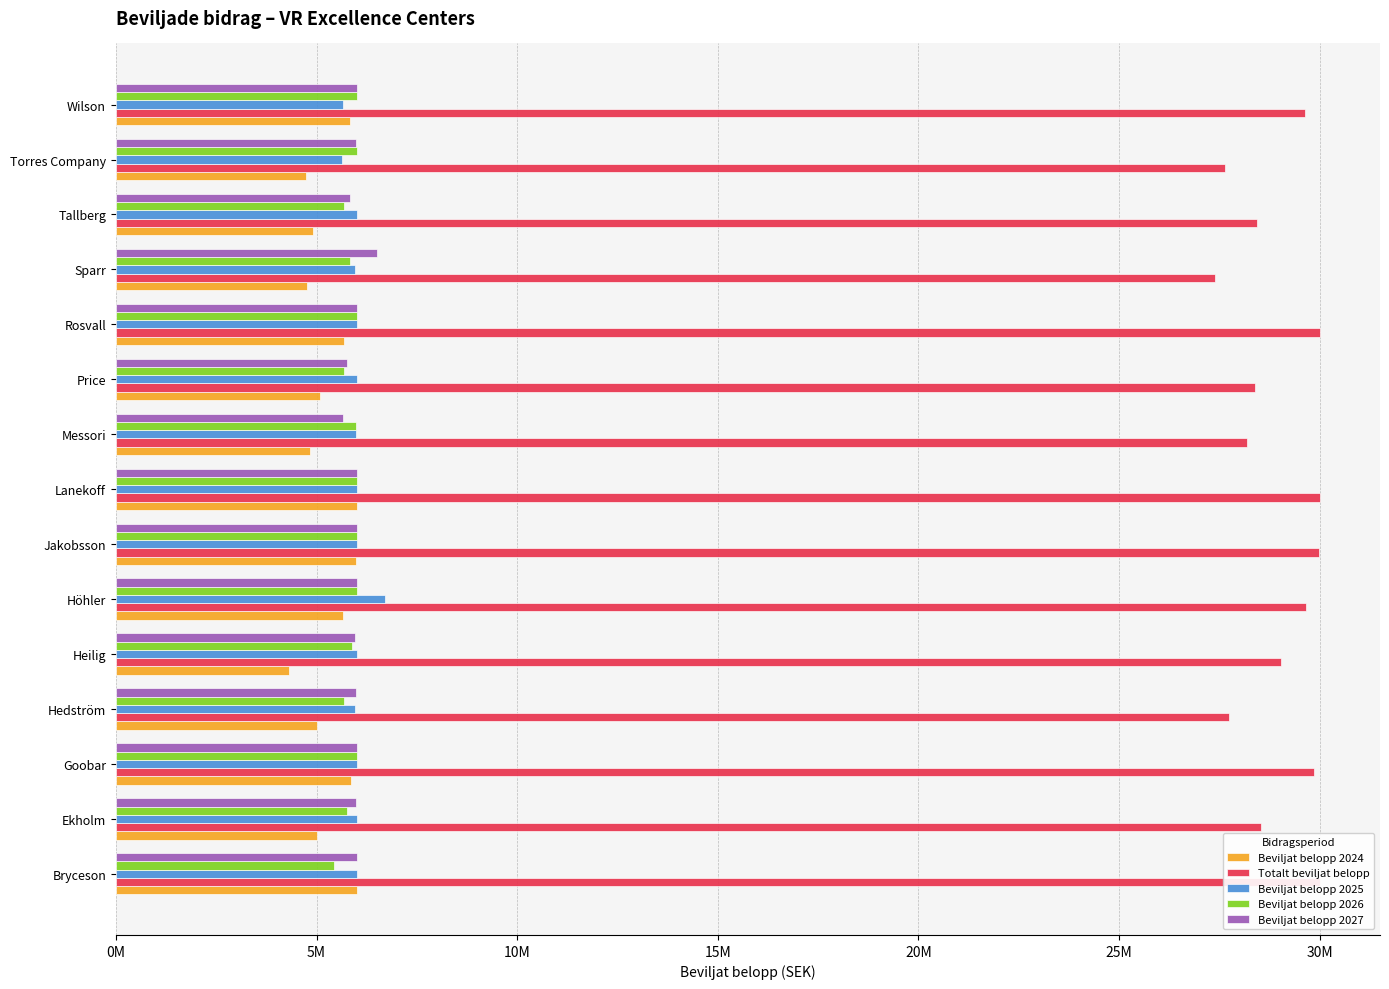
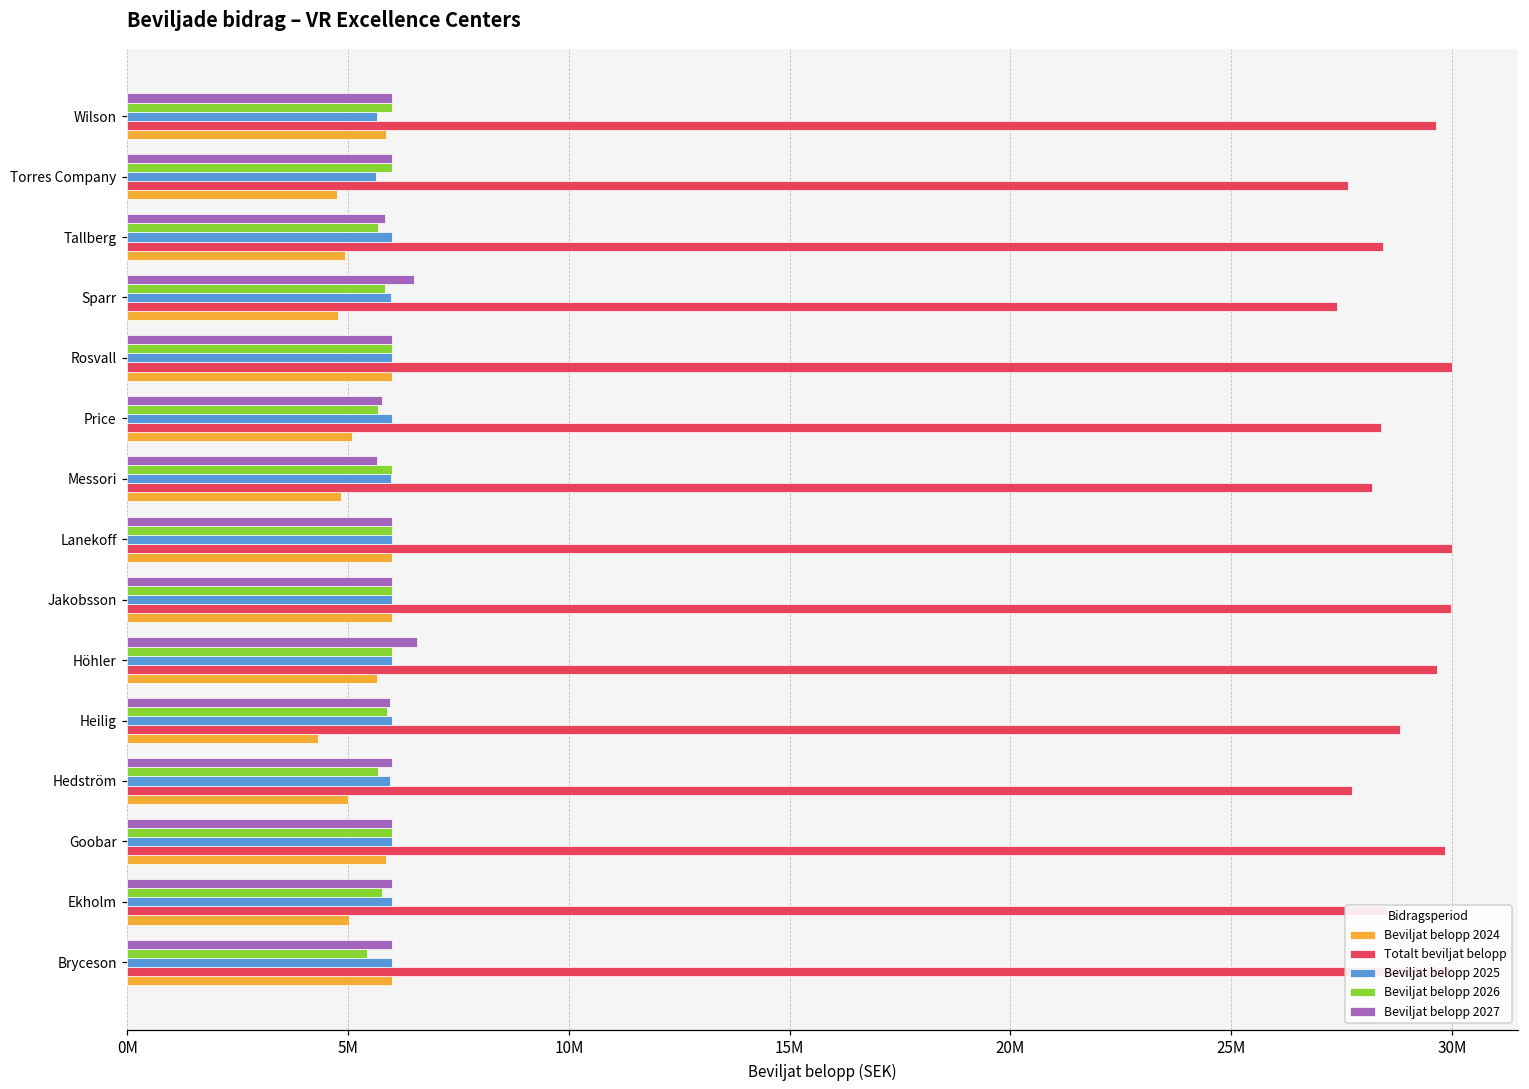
  {
    "Beviljat belopp 2024": {
      "Wilson": 5800000,
      "Torres Company": 4700000,
      "Tallberg": 4900000,
      "Sparr": 4800000,
-     "Rosvall": 5700000,
+     "Rosvall": 6000000,
      "Price": 5100000,
      "Messori": 4800000,
      "Lanekoff": 6000000,
      "Jakobsson": 6000000,
      "Höhler": 5700000,
      "Heilig": 4300000,
      "Hedström": 5000000,
      "Goobar": 5900000,
      "Ekholm": 5000000,
      "Bryceson": 6000000
    },
    "Totalt beviljat belopp": {
      "Wilson": 29600000,
      "Torres Company": 27600000,
      "Tallberg": 28400000,
      "Sparr": 27400000,
      "Rosvall": 30000000,
      "Price": 28400000,
      "Messori": 28200000,
      "Lanekoff": 30000000,
      "Jakobsson": 30000000,
      "Höhler": 29700000,
-     "Heilig": 29000000,
+     "Heilig": 28800000,
      "Hedström": 27700000,
      "Goobar": 29900000,
      "Ekholm": 28500000
    },
    "Beviljat belopp 2025": {
      "Wilson": 5700000,
      "Torres Company": 5600000,
      "Tallberg": 6000000,
      "Sparr": 6000000,
      "Rosvall": 6000000,
      "Price": 6000000,
      "Messori": 6000000,
      "Lanekoff": 6000000,
      "Jakobsson": 6000000,
-     "Höhler": 6700000,
+     "Höhler": 6000000,
      "Heilig": 6000000,
      "Hedström": 6000000,
      "Goobar": 6000000,
      "Ekholm": 6000000,
      "Bryceson": 6000000
    },
    "Beviljat belopp 2026": {
      "Wilson": 6000000,
      "Torres Company": 6000000,
      "Tallberg": 5700000,
      "Sparr": 5800000,
      "Rosvall": 6000000,
      "Price": 5700000,
      "Messori": 6000000,
      "Lanekoff": 6000000,
      "Jakobsson": 6000000,
      "Höhler": 6000000,
      "Heilig": 5900000,
      "Hedström": 5700000,
      "Goobar": 6000000,
      "Ekholm": 5800000,
      "Bryceson": 5400000
    },
    "Beviljat belopp 2027": {
      "Wilson": 6000000,
      "Torres Company": 6000000,
      "Tallberg": 5800000,
      "Sparr": 6500000,
      "Rosvall": 6000000,
      "Price": 5800000,
      "Messori": 5700000,
      "Lanekoff": 6000000,
      "Jakobsson": 6000000,
-     "Höhler": 6000000,
+     "Höhler": 6600000,
      "Heilig": 5900000,
      "Hedström": 6000000,
      "Goobar": 6000000,
      "Ekholm": 6000000,
      "Bryceson": 6000000
    }
  }
